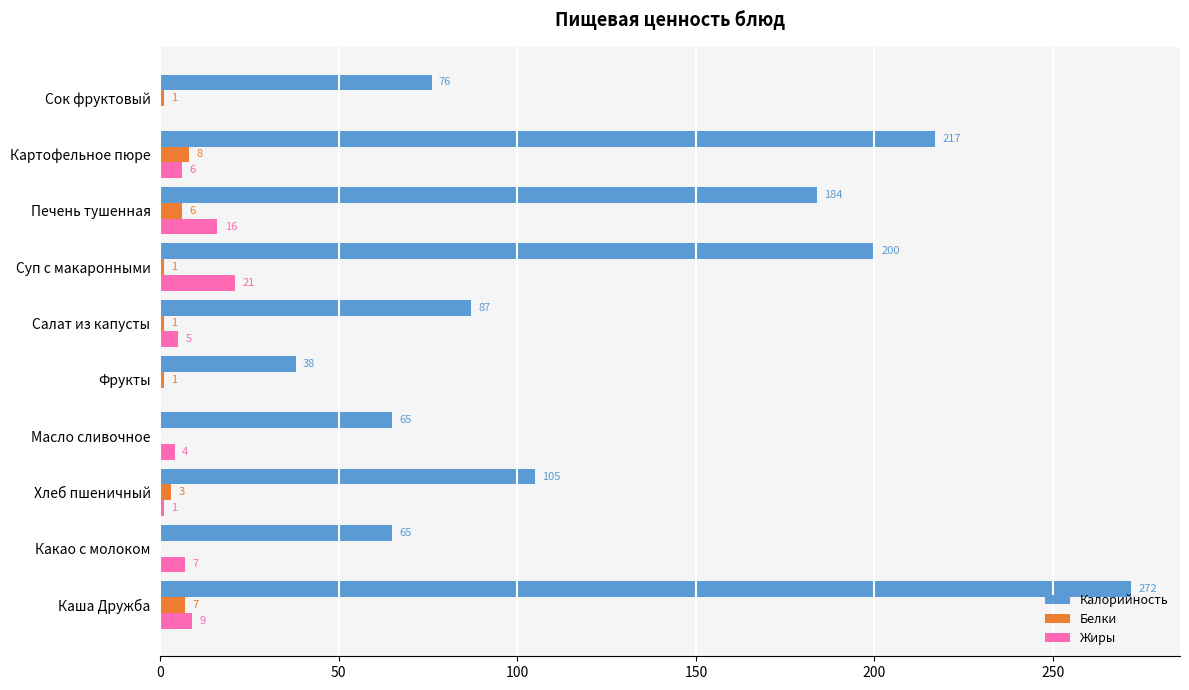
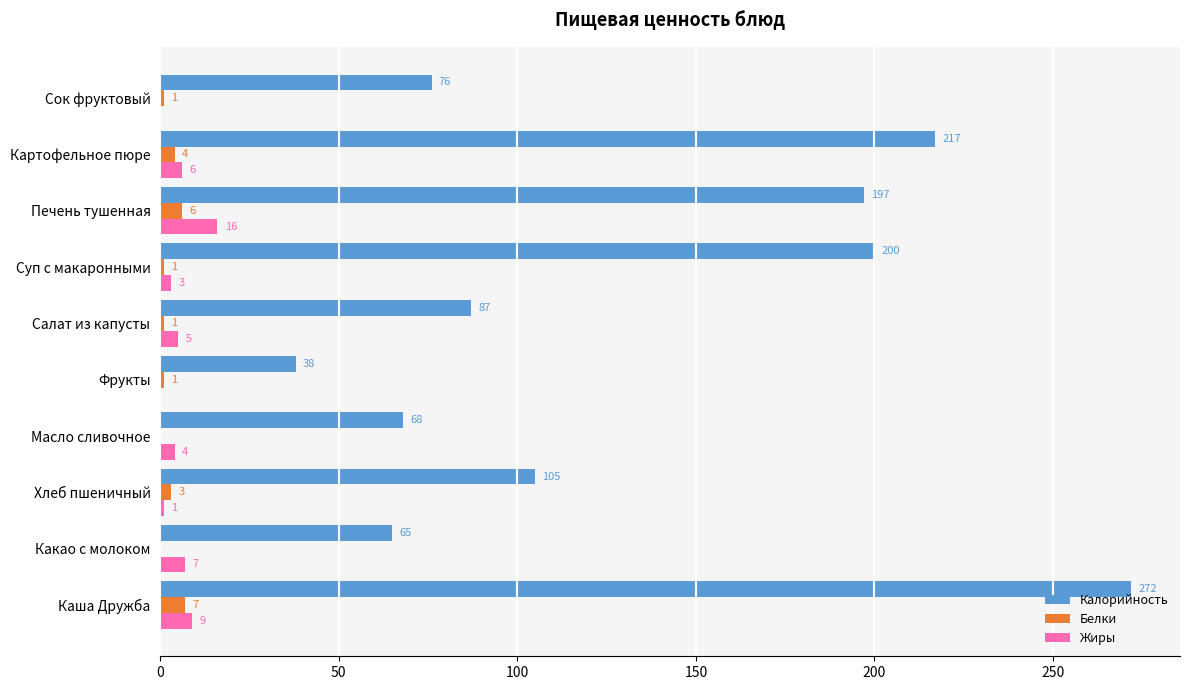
  {
    "Калорийность": {
      "Сок фруктовый": 76,
      "Картофельное пюре": 217,
-     "Печень тушенная": 184,
+     "Печень тушенная": 197,
      "Суп с макаронными": 200,
      "Салат из капусты": 87,
      "Фрукты": 38,
-     "Масло сливочное": 65,
+     "Масло сливочное": 68,
      "Хлеб пшеничный": 105,
      "Какао с молоком": 65,
      "Каша Дружба": 272
    },
    "Белки": {
      "Сок фруктовый": 1,
-     "Картофельное пюре": 8,
+     "Картофельное пюре": 4,
      "Печень тушенная": 6,
      "Суп с макаронными": 1,
      "Салат из капусты": 1,
      "Фрукты": 1,
      "Хлеб пшеничный": 3,
      "Каша Дружба": 7
    },
    "Жиры": {
      "Картофельное пюре": 6,
      "Печень тушенная": 16,
-     "Суп с макаронными": 21,
+     "Суп с макаронными": 3,
      "Салат из капусты": 5,
      "Масло сливочное": 4,
      "Хлеб пшеничный": 1,
      "Какао с молоком": 7,
      "Каша Дружба": 9
    }
  }
